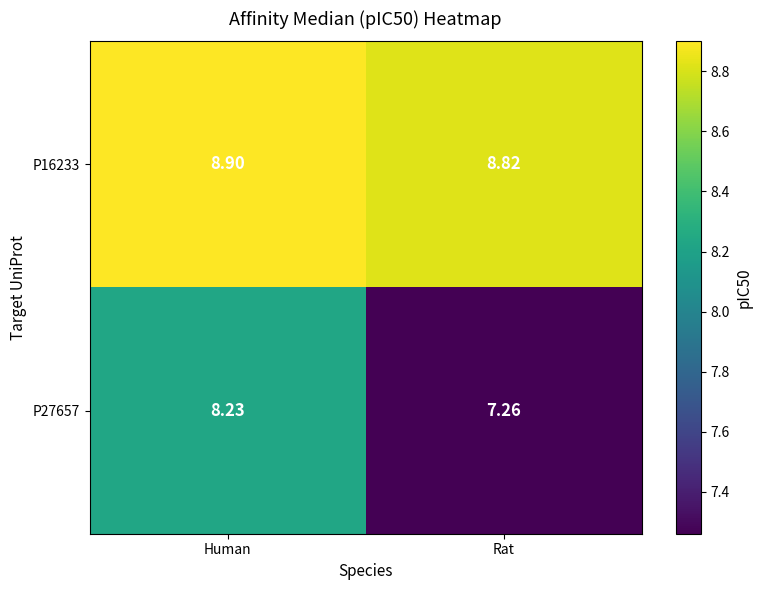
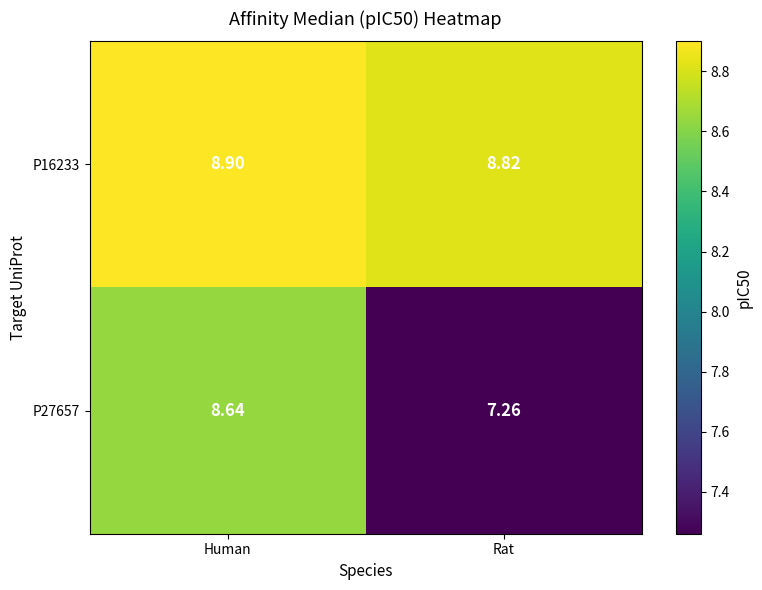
  {
    "P16233": {
      "Human": 8.90,
      "Rat": 8.82
    },
    "P27657": {
-     "Human": 8.23,
+     "Human": 8.64,
      "Rat": 7.26
    }
  }
